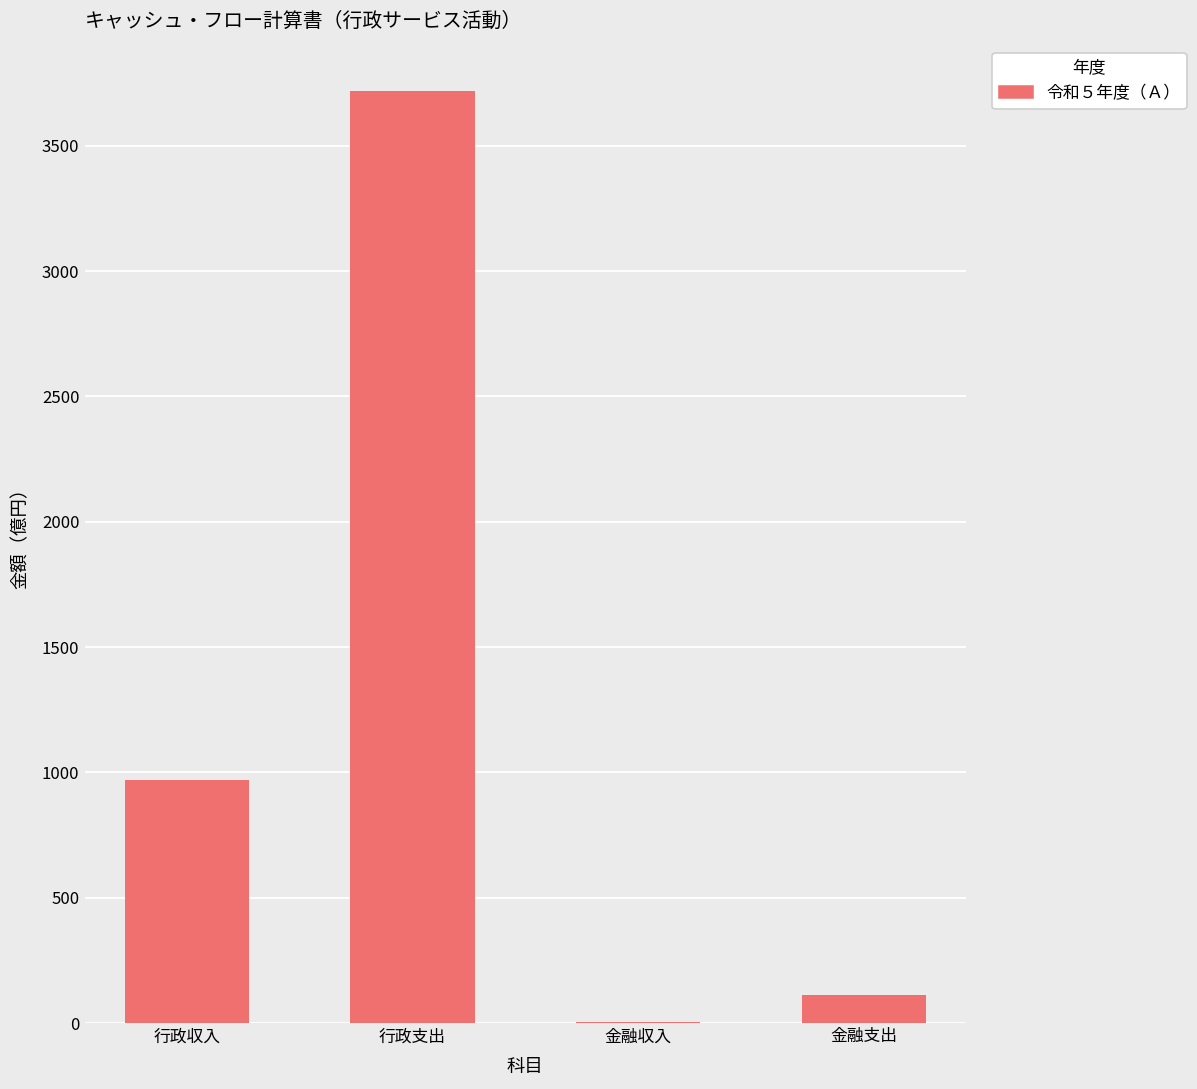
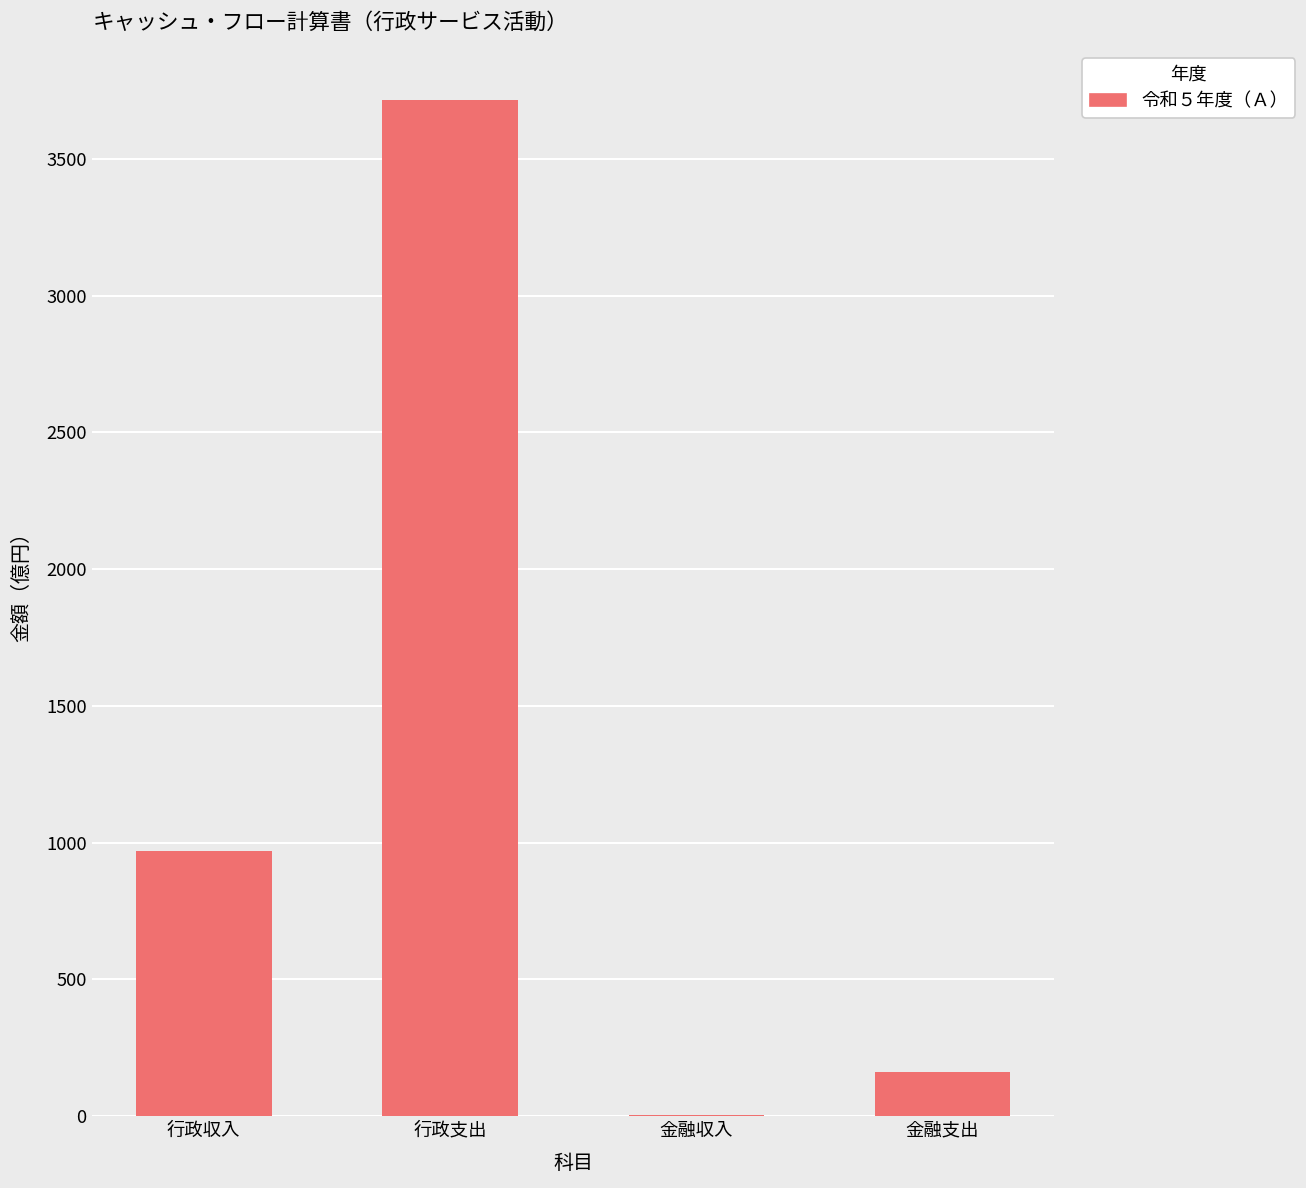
  {
    "行政収入": 970,
    "行政支出": 3720,
-   "金融支出": 110
+   "金融支出": 160
  }
